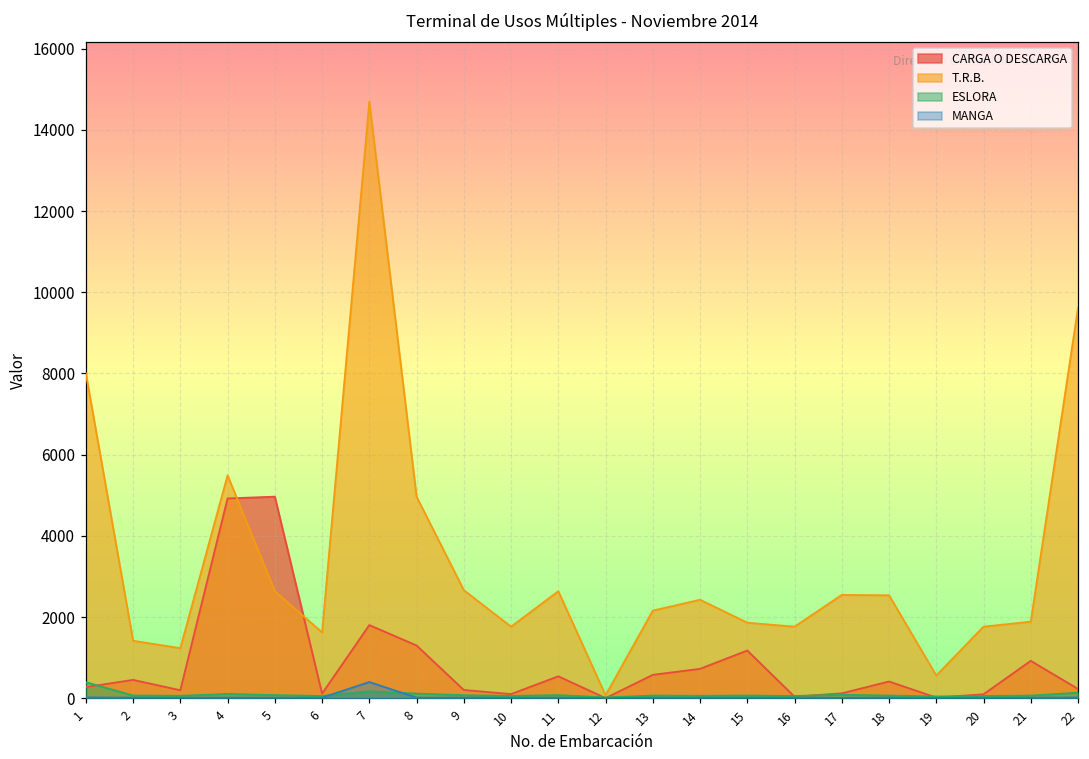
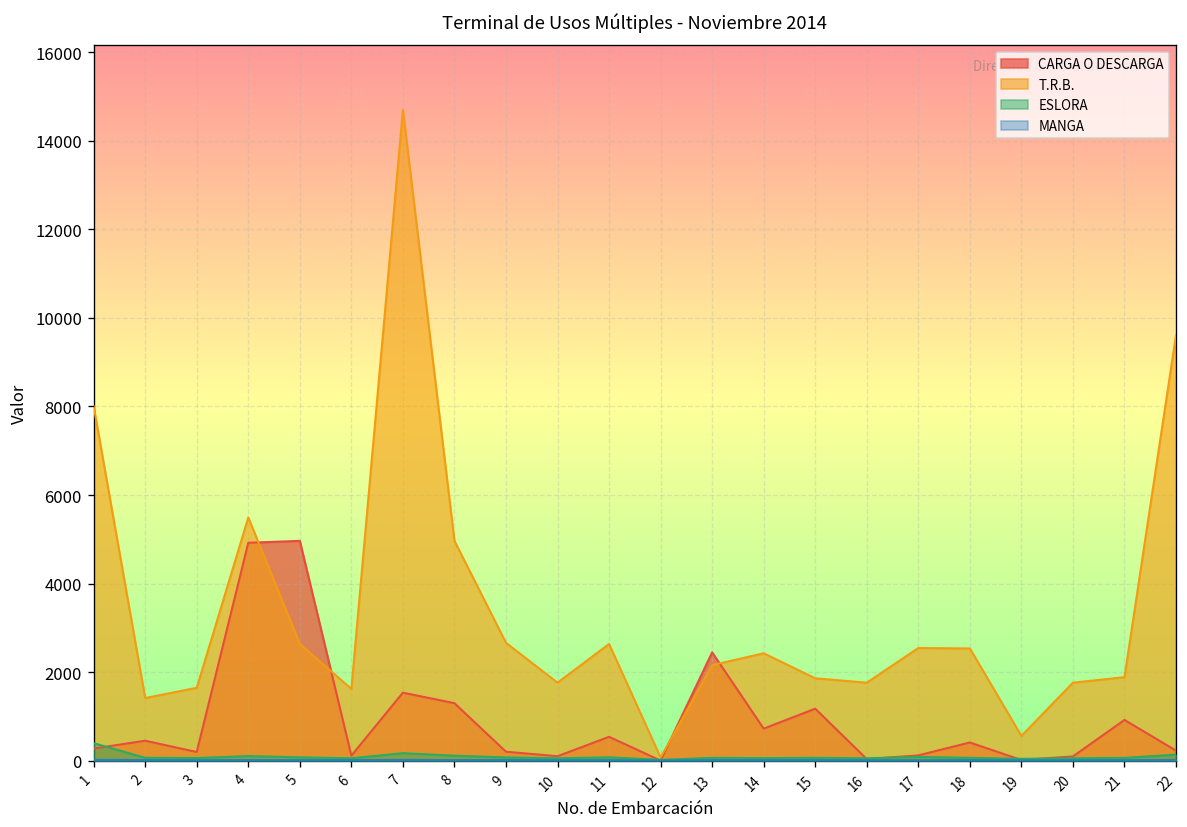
  {
    "CARGA O DESCARGA": {
      "1": 300,
      "2": 500,
      "3": 200,
      "4": 4900,
      "5": 5000,
-     "7": 1800,
+     "7": 1500,
      "8": 1300,
      "9": 200,
      "11": 500,
-     "13": 600,
+     "13": 2400,
      "14": 700,
      "15": 1200,
      "18": 400,
      "21": 900,
      "22": 200
    },
    "T.R.B.": {
      "1": 8000,
      "2": 1400,
-     "3": 1200,
+     "3": 1600,
      "4": 5500,
      "5": 2600,
      "6": 1600,
      "7": 14700,
      "8": 5000,
      "9": 2700,
      "10": 1800,
      "11": 2600,
      "13": 2200,
      "14": 2400,
      "15": 1900,
      "16": 1800,
      "17": 2500,
      "18": 2500,
      "19": 600,
      "20": 1800,
      "21": 1900,
      "22": 9600
    },
    "ESLORA": {
      "1": 400,
      "4": 100,
      "7": 200,
      "8": 100,
      "22": 100
    },
    "MANGA": {
      "1": 0,
      "4": 0,
-     "7": 400,
+     "7": 0,
      "8": 0,
      "17": 0,
      "22": 0
    }
  }
